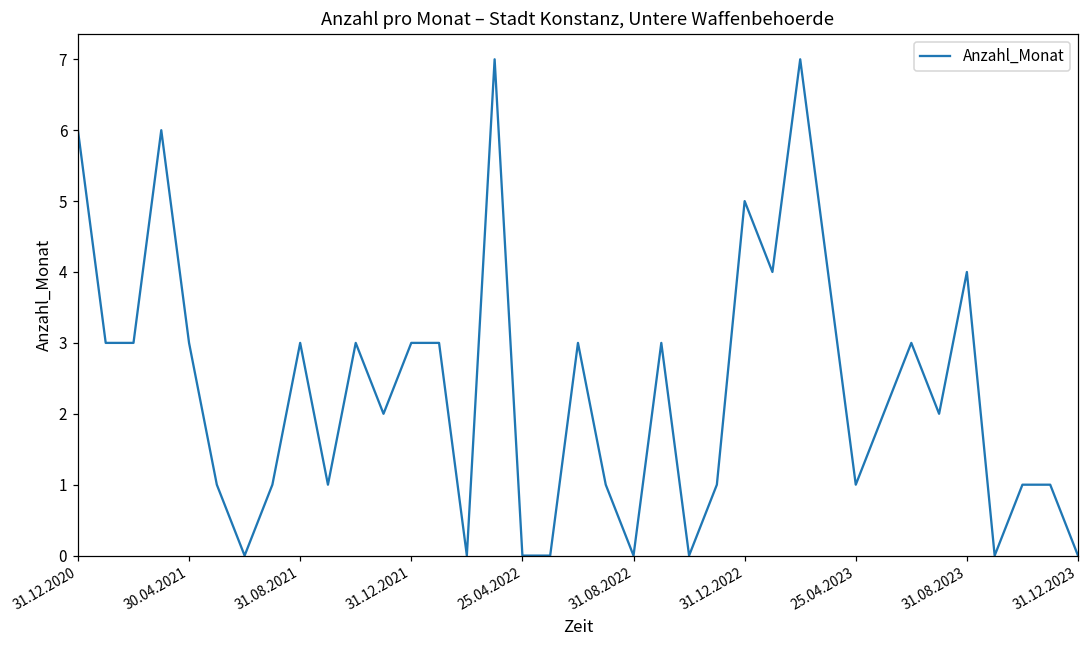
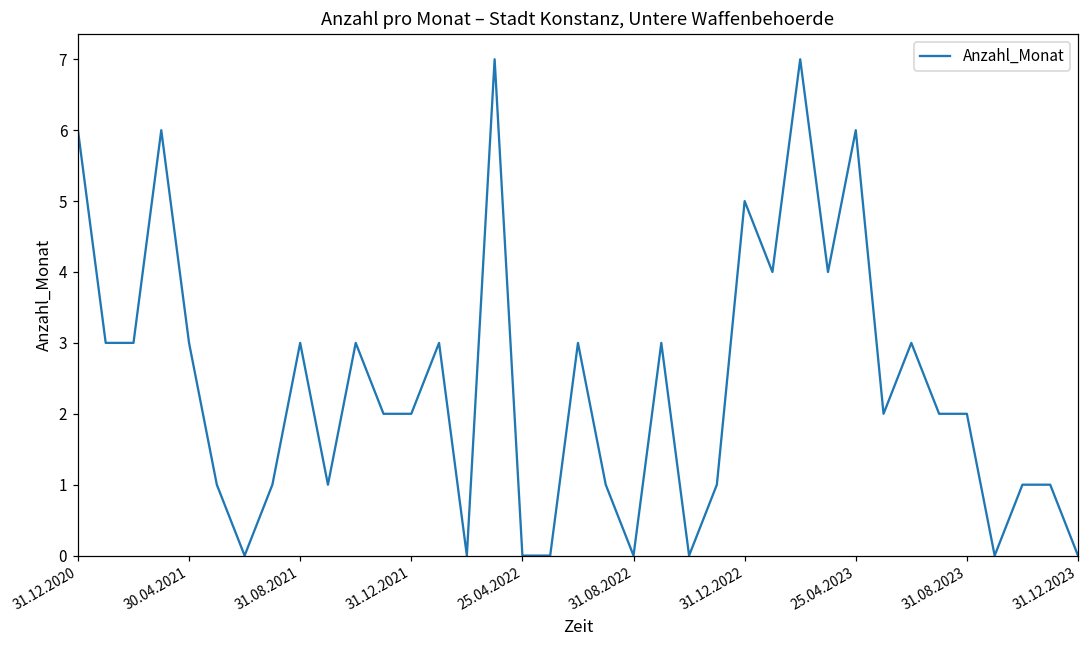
  {
    "31.12.2020": 6,
    "30.04.2021": 3,
    "31.08.2021": 3,
-   "31.12.2021": 3,
+   "31.12.2021": 2,
    "25.04.2022": 0,
    "31.08.2022": 0,
    "31.12.2022": 5,
-   "25.04.2023": 1,
-   "31.08.2023": 4,
+   "25.04.2023": 6,
+   "31.08.2023": 2,
    "31.12.2023": 0
  }
